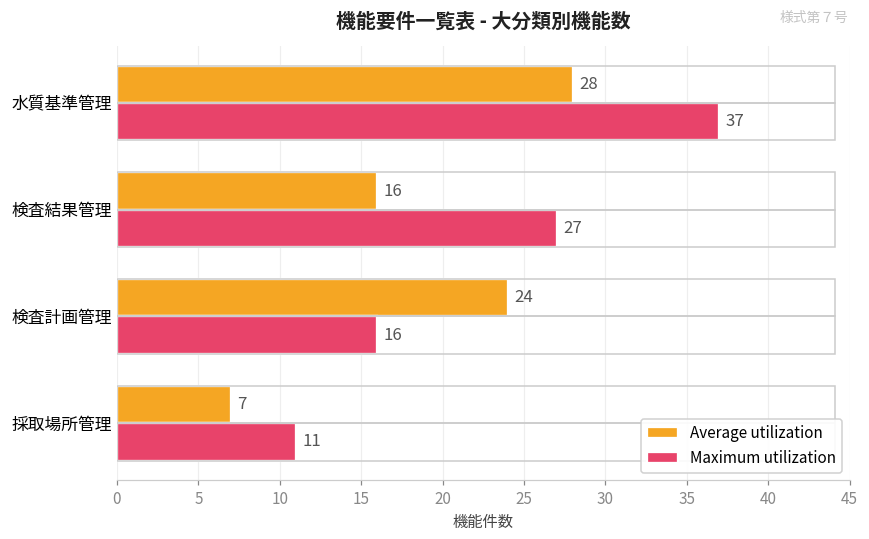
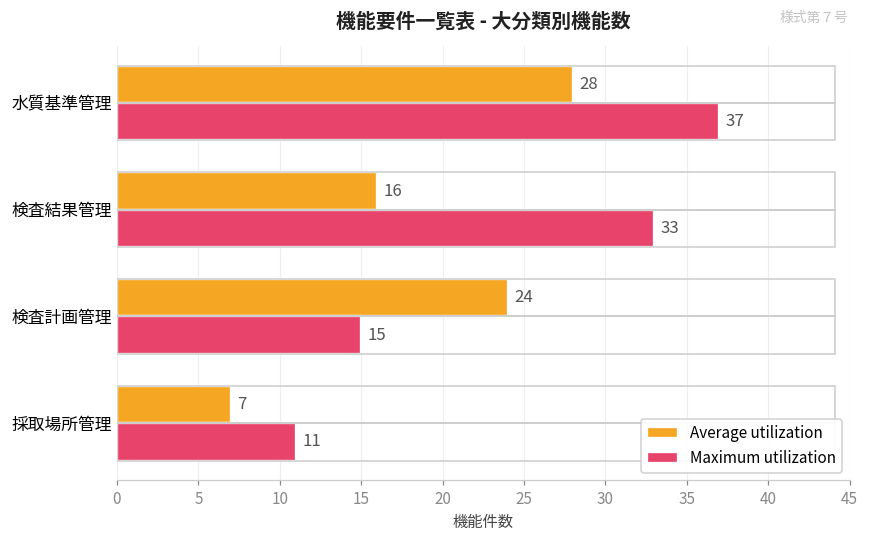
  {
    "Average utilization": {
      "水質基準管理": 28,
      "検査結果管理": 16,
      "検査計画管理": 24,
      "採取場所管理": 7
    },
    "Maximum utilization": {
      "水質基準管理": 37,
-     "検査結果管理": 27,
-     "検査計画管理": 16,
+     "検査結果管理": 33,
+     "検査計画管理": 15,
      "採取場所管理": 11
    }
  }
